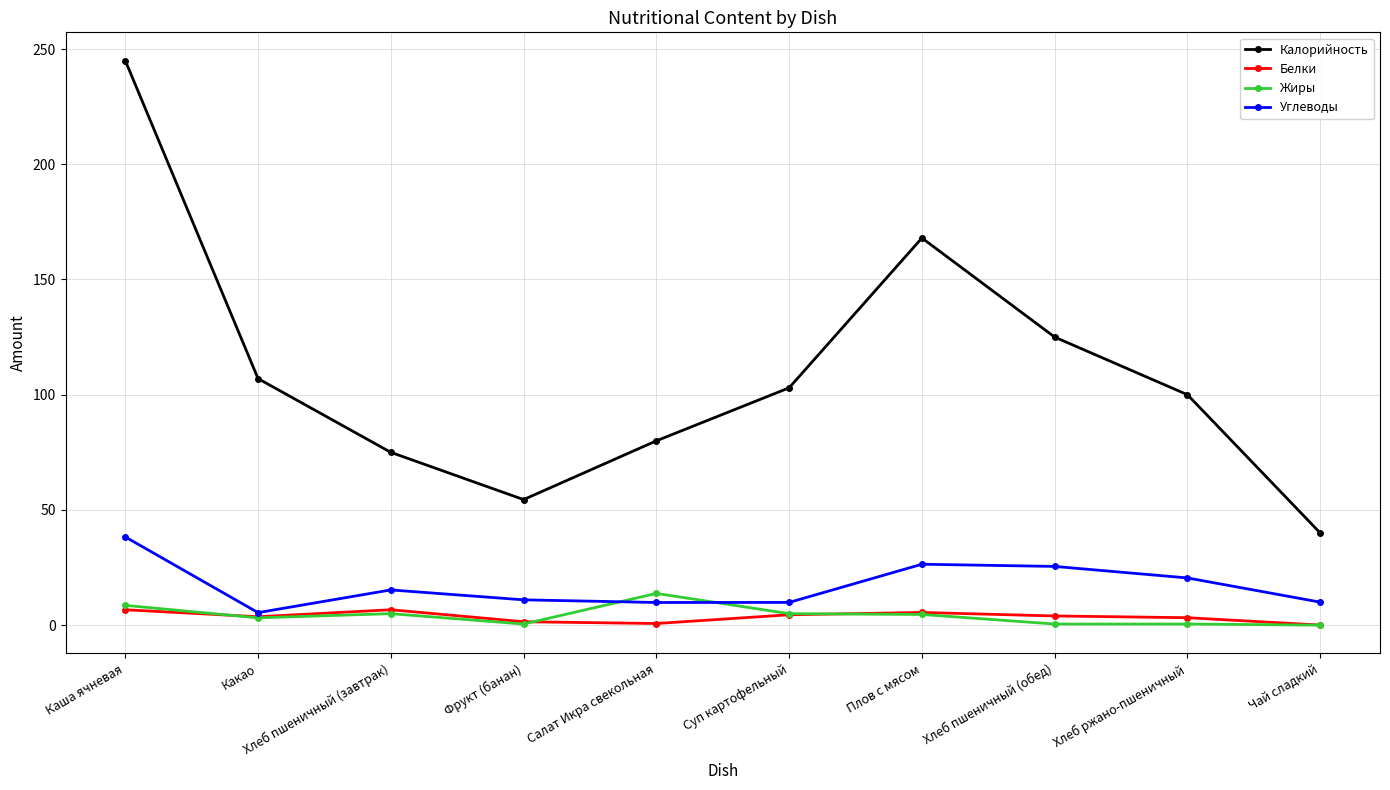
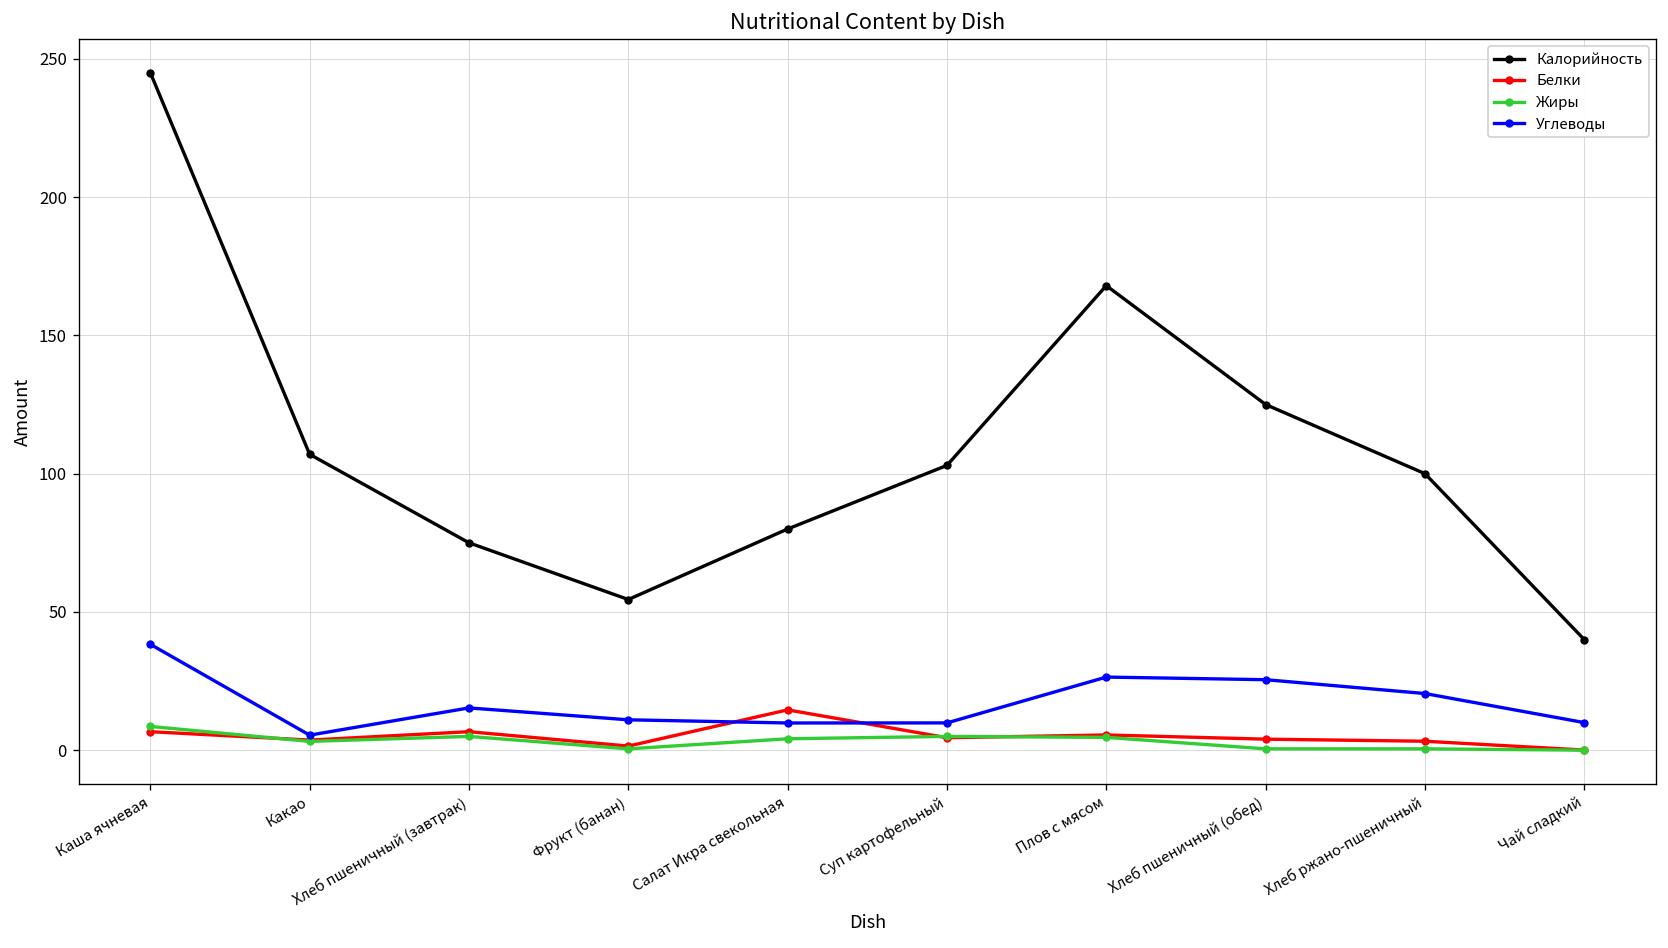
  {
    "Калорийность": {
      "Каша ячневая": 245,
      "Какао": 107,
      "Хлеб пшеничный (завтрак)": 75,
      "Фрукт (банан)": 55,
      "Салат Икра свекольная": 80,
      "Суп картофельный": 103,
      "Плов с мясом": 168,
      "Хлеб пшеничный (обед)": 125,
      "Хлеб ржано-пшеничный": 100,
      "Чай сладкий": 40
    },
    "Белки": {
      "Каша ячневая": 7,
      "Хлеб пшеничный (завтрак)": 7,
-     "Салат Икра свекольная": 1,
+     "Салат Икра свекольная": 15,
      "Хлеб пшеничный (обед)": 4,
      "Хлеб ржано-пшеничный": 3
    },
    "Жиры": {
      "Каша ячневая": 9,
      "Хлеб пшеничный (завтрак)": 5,
-     "Салат Икра свекольная": 14,
+     "Салат Икра свекольная": 4,
      "Хлеб пшеничный (обед)": 1,
      "Хлеб ржано-пшеничный": 1
    },
    "Углеводы": {
      "Каша ячневая": 38,
      "Какао": 5,
      "Хлеб пшеничный (завтрак)": 15,
      "Фрукт (банан)": 11,
      "Салат Икра свекольная": 10,
      "Суп картофельный": 10,
      "Плов с мясом": 26,
      "Хлеб пшеничный (обед)": 26,
      "Хлеб ржано-пшеничный": 21,
      "Чай сладкий": 10
    }
  }
